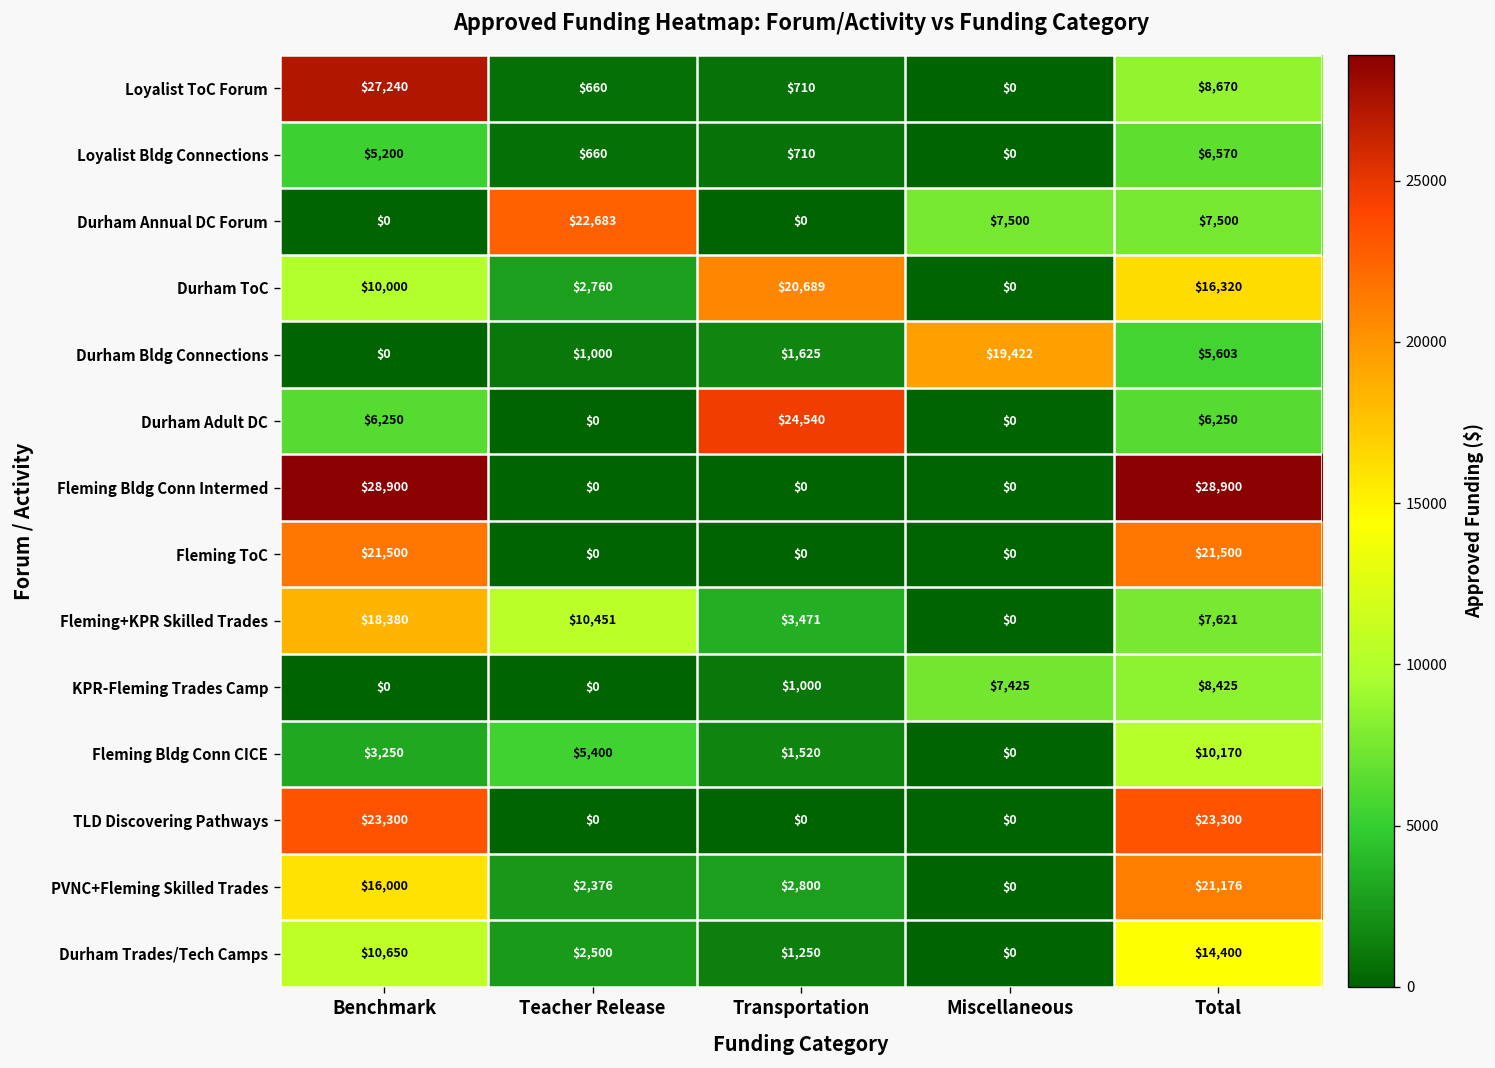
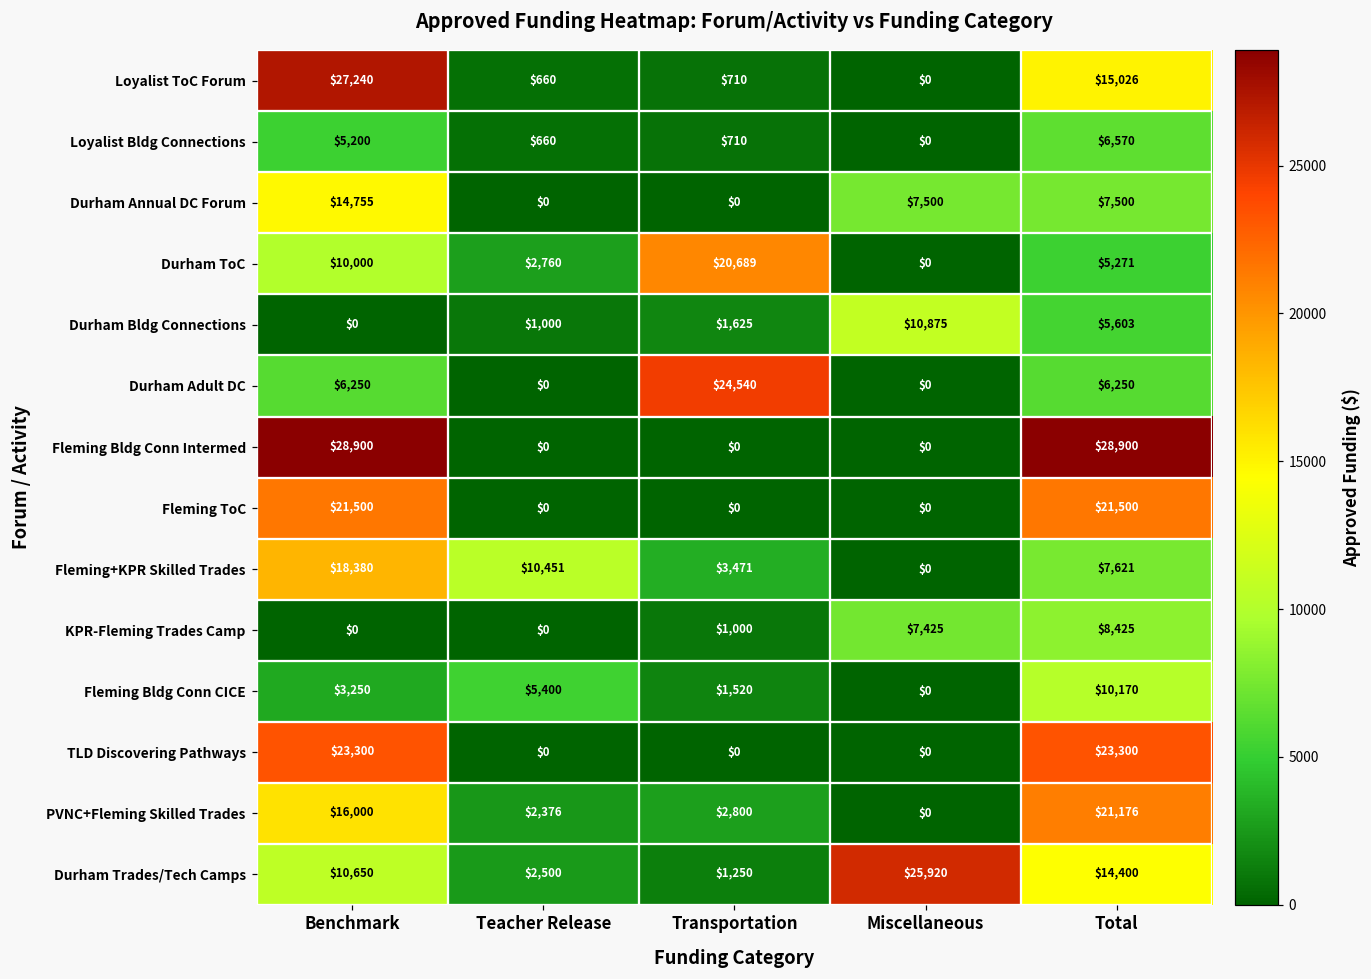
  {
    "Loyalist ToC Forum": {
      "Benchmark": "$27,240",
      "Teacher Release": "$660",
      "Transportation": "$710",
      "Miscellaneous": "$0",
-     "Total": "$8,670"
+     "Total": "$15,026"
    },
    "Loyalist Bldg Connections": {
      "Benchmark": "$5,200",
      "Teacher Release": "$660",
      "Transportation": "$710",
      "Miscellaneous": "$0",
      "Total": "$6,570"
    },
    "Durham Annual DC Forum": {
-     "Benchmark": "$0",
-     "Teacher Release": "$22,683",
+     "Benchmark": "$14,755",
+     "Teacher Release": "$0",
      "Transportation": "$0",
      "Miscellaneous": "$7,500",
      "Total": "$7,500"
    },
    "Durham ToC": {
      "Benchmark": "$10,000",
      "Teacher Release": "$2,760",
      "Transportation": "$20,689",
      "Miscellaneous": "$0",
-     "Total": "$16,320"
+     "Total": "$5,271"
    },
    "Durham Bldg Connections": {
      "Benchmark": "$0",
      "Teacher Release": "$1,000",
      "Transportation": "$1,625",
-     "Miscellaneous": "$19,422",
+     "Miscellaneous": "$10,875",
      "Total": "$5,603"
    },
    "Durham Adult DC": {
      "Benchmark": "$6,250",
      "Teacher Release": "$0",
      "Transportation": "$24,540",
      "Miscellaneous": "$0",
      "Total": "$6,250"
    },
    "Fleming Bldg Conn Intermed": {
      "Benchmark": "$28,900",
      "Teacher Release": "$0",
      "Transportation": "$0",
      "Miscellaneous": "$0",
      "Total": "$28,900"
    },
    "Fleming ToC": {
      "Benchmark": "$21,500",
      "Teacher Release": "$0",
      "Transportation": "$0",
      "Miscellaneous": "$0",
      "Total": "$21,500"
    },
    "Fleming+KPR Skilled Trades": {
      "Benchmark": "$18,380",
      "Teacher Release": "$10,451",
      "Transportation": "$3,471",
      "Miscellaneous": "$0",
      "Total": "$7,621"
    },
    "KPR-Fleming Trades Camp": {
      "Benchmark": "$0",
      "Teacher Release": "$0",
      "Transportation": "$1,000",
      "Miscellaneous": "$7,425",
      "Total": "$8,425"
    },
    "Fleming Bldg Conn CICE": {
      "Benchmark": "$3,250",
      "Teacher Release": "$5,400",
      "Transportation": "$1,520",
      "Miscellaneous": "$0",
      "Total": "$10,170"
    },
    "TLD Discovering Pathways": {
      "Benchmark": "$23,300",
      "Teacher Release": "$0",
      "Transportation": "$0",
      "Miscellaneous": "$0",
      "Total": "$23,300"
    },
    "PVNC+Fleming Skilled Trades": {
      "Benchmark": "$16,000",
      "Teacher Release": "$2,376",
      "Transportation": "$2,800",
      "Miscellaneous": "$0",
      "Total": "$21,176"
    },
    "Durham Trades/Tech Camps": {
      "Benchmark": "$10,650",
      "Teacher Release": "$2,500",
      "Transportation": "$1,250",
-     "Miscellaneous": "$0",
+     "Miscellaneous": "$25,920",
      "Total": "$14,400"
    }
  }
